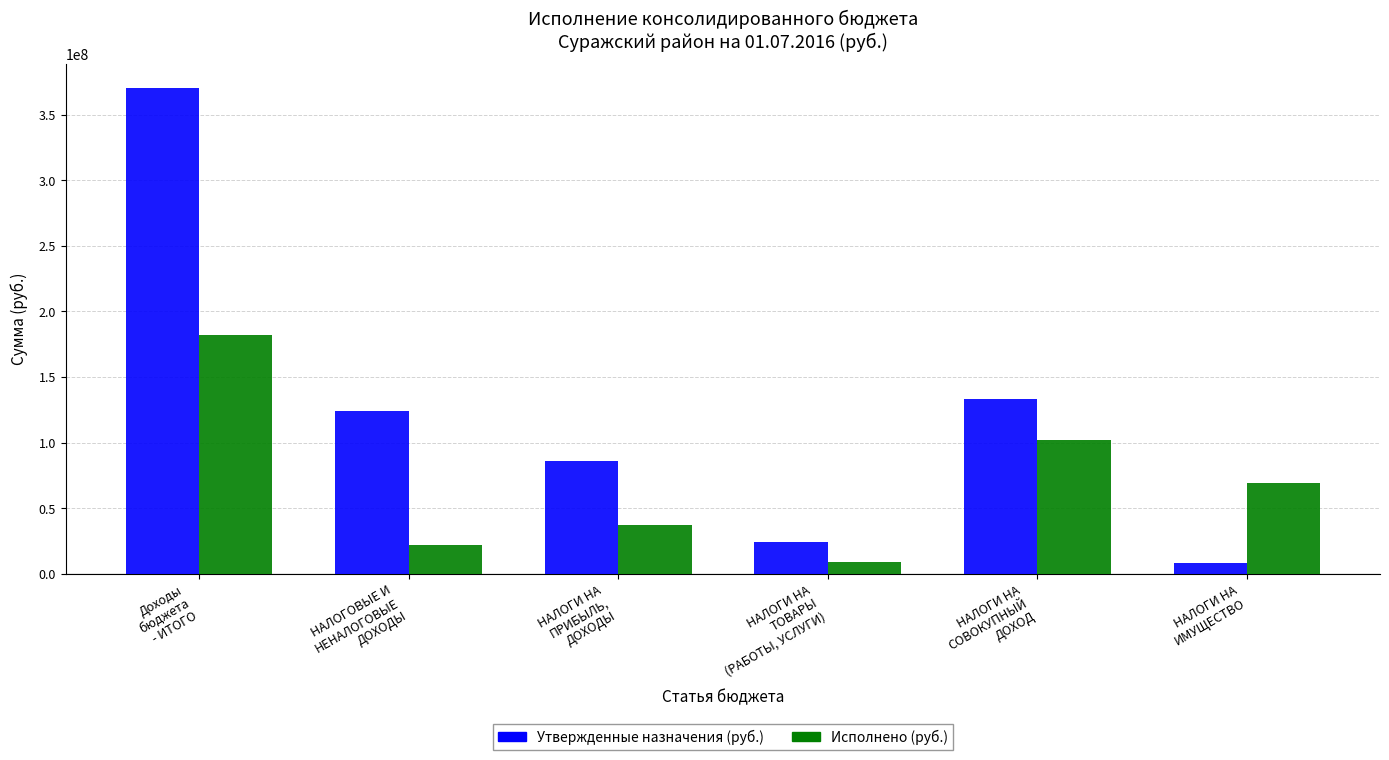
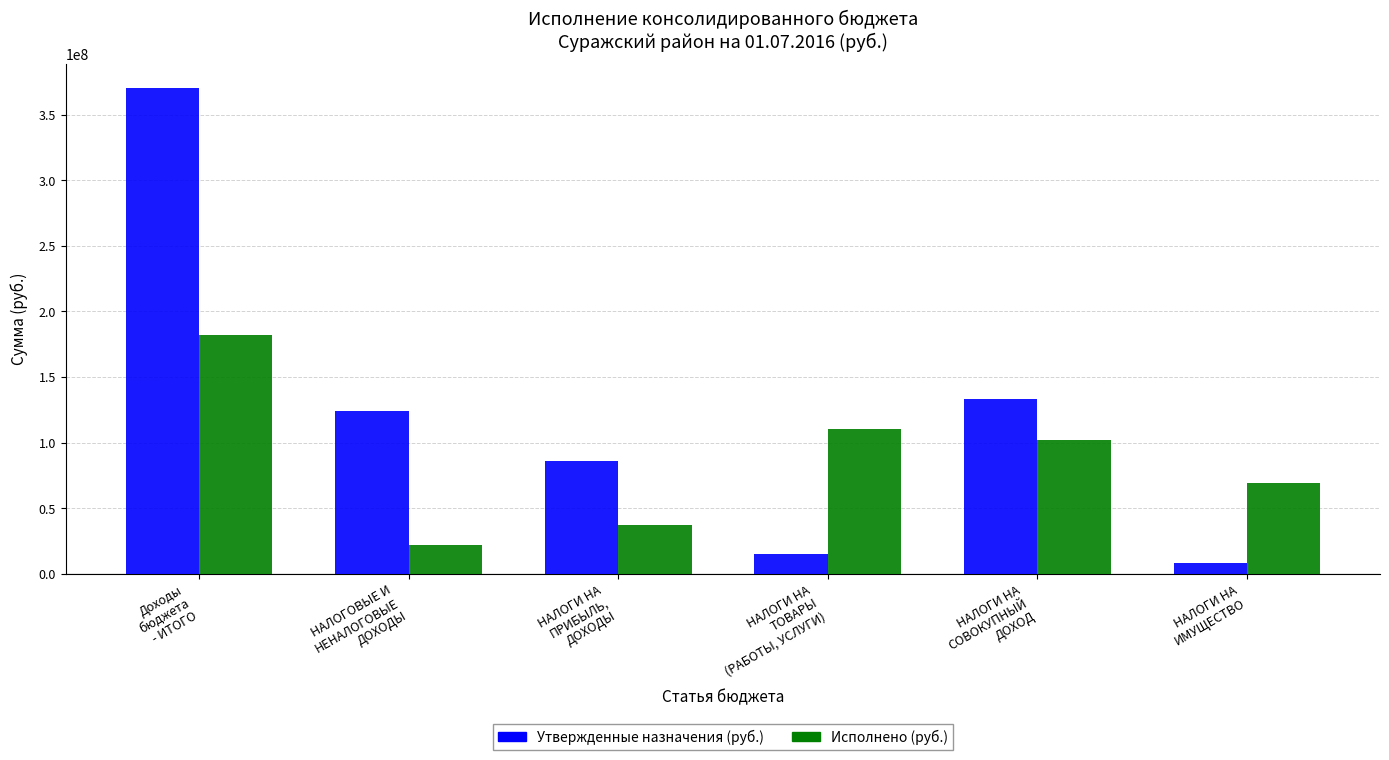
  {
    "Утвержденные назначения (руб.)": {
      "Доходы бюджета - ИТОГО": 370000000,
      "НАЛОГОВЫЕ И НЕНАЛОГОВЫЕ ДОХОДЫ": 124000000,
      "НАЛОГИ НА ПРИБЫЛЬ, ДОХОДЫ": 86000000,
-     "НАЛОГИ НА ТОВАРЫ (РАБОТЫ, УСЛУГИ)": 24000000,
+     "НАЛОГИ НА ТОВАРЫ (РАБОТЫ, УСЛУГИ)": 15000000,
      "НАЛОГИ НА СОВОКУПНЫЙ ДОХОД": 133000000,
      "НАЛОГИ НА ИМУЩЕСТВО": 8000000
    },
    "Исполнено (руб.)": {
      "Доходы бюджета - ИТОГО": 182000000,
      "НАЛОГОВЫЕ И НЕНАЛОГОВЫЕ ДОХОДЫ": 22000000,
      "НАЛОГИ НА ПРИБЫЛЬ, ДОХОДЫ": 37000000,
-     "НАЛОГИ НА ТОВАРЫ (РАБОТЫ, УСЛУГИ)": 9000000,
+     "НАЛОГИ НА ТОВАРЫ (РАБОТЫ, УСЛУГИ)": 110000000,
      "НАЛОГИ НА СОВОКУПНЫЙ ДОХОД": 102000000,
      "НАЛОГИ НА ИМУЩЕСТВО": 69000000
    }
  }
